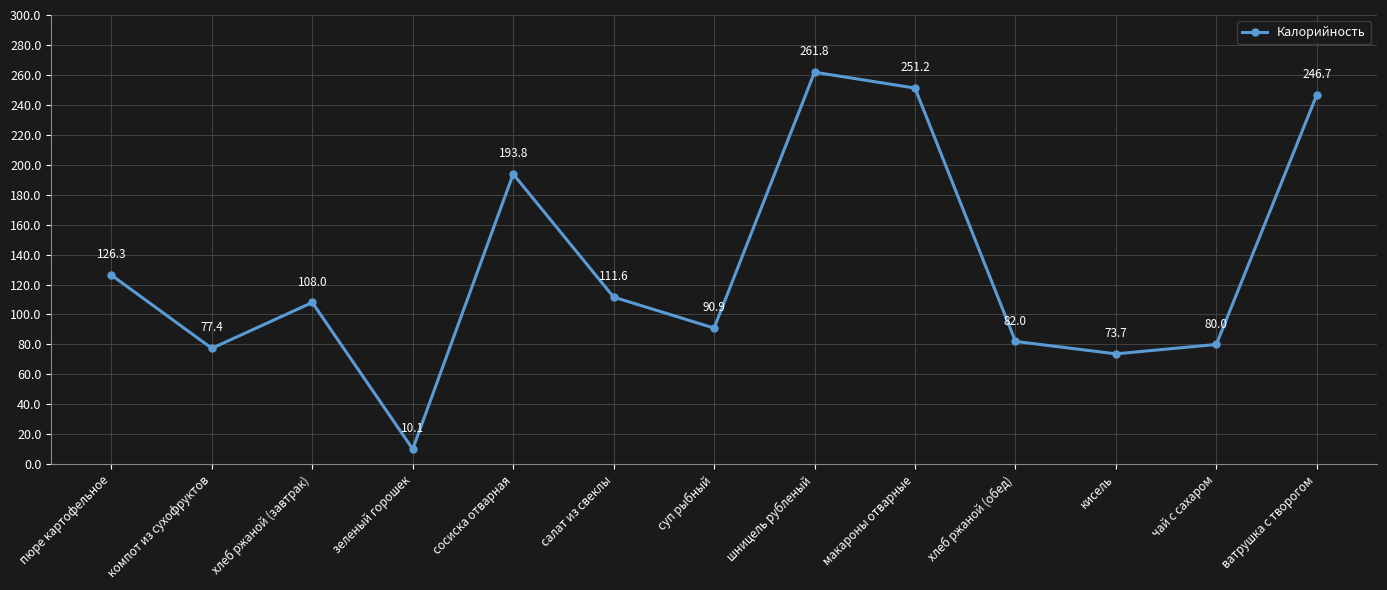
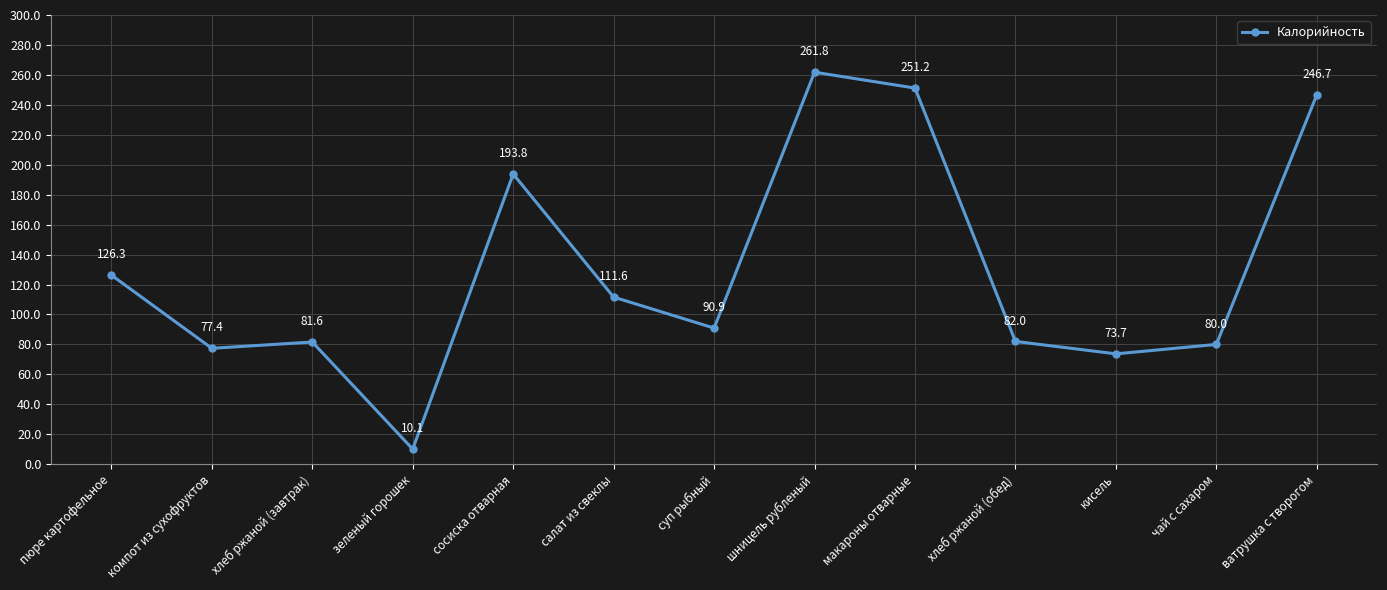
  {
    "пюре картофельное": 126.3,
    "компот из сухофруктов": 77.4,
-   "хлеб ржаной (завтрак)": 108.0,
+   "хлеб ржаной (завтрак)": 81.6,
    "зеленый горошек": 10.1,
    "сосиска отварная": 193.8,
    "салат из свеклы": 111.6,
    "суп рыбный": 90.9,
    "шницель рубленый": 261.8,
    "макароны отварные": 251.2,
    "хлеб ржаной (обед)": 82.0,
    "кисель": 73.7,
    "чай с сахаром": 80.0,
    "ватрушка с творогом": 246.7
  }
